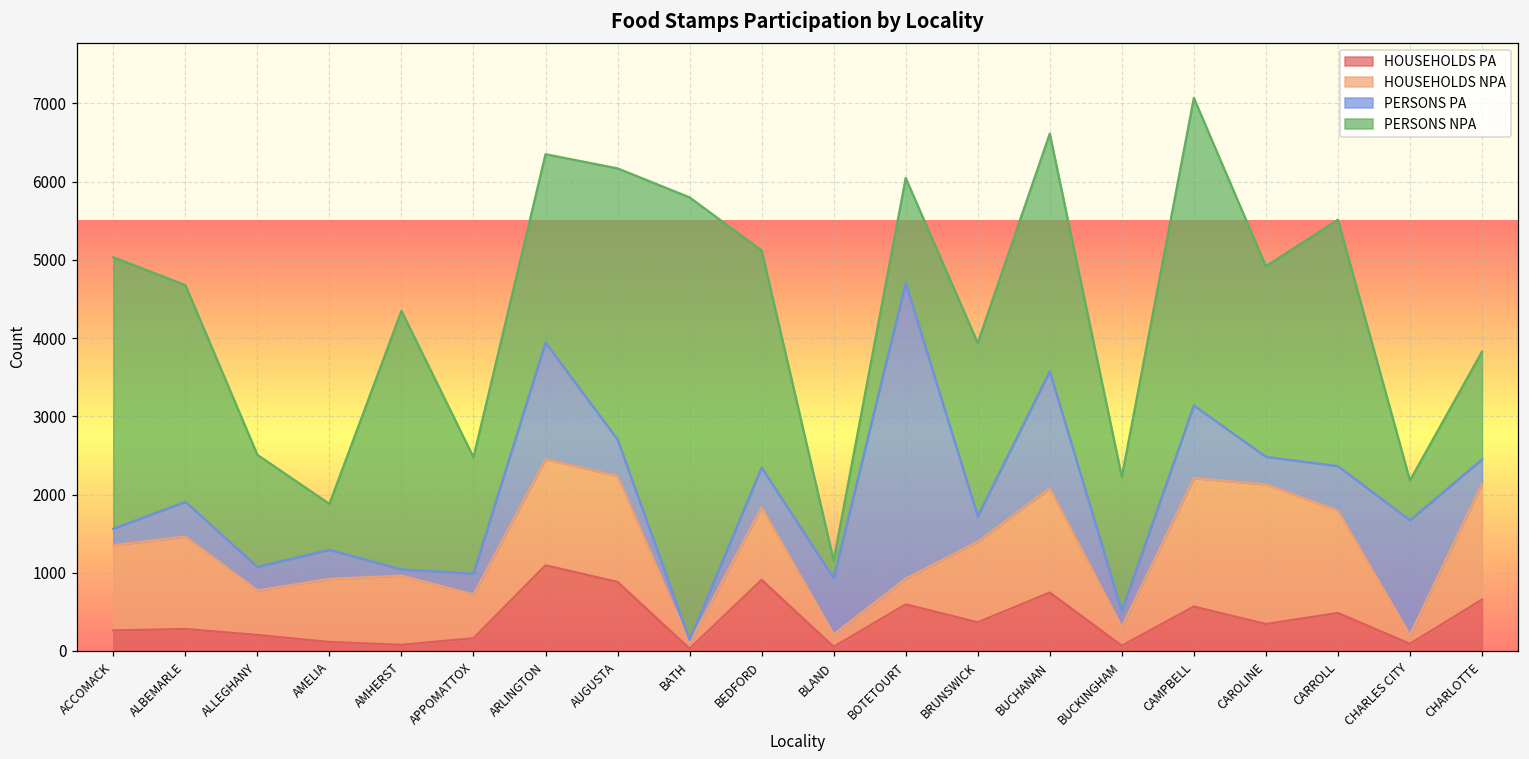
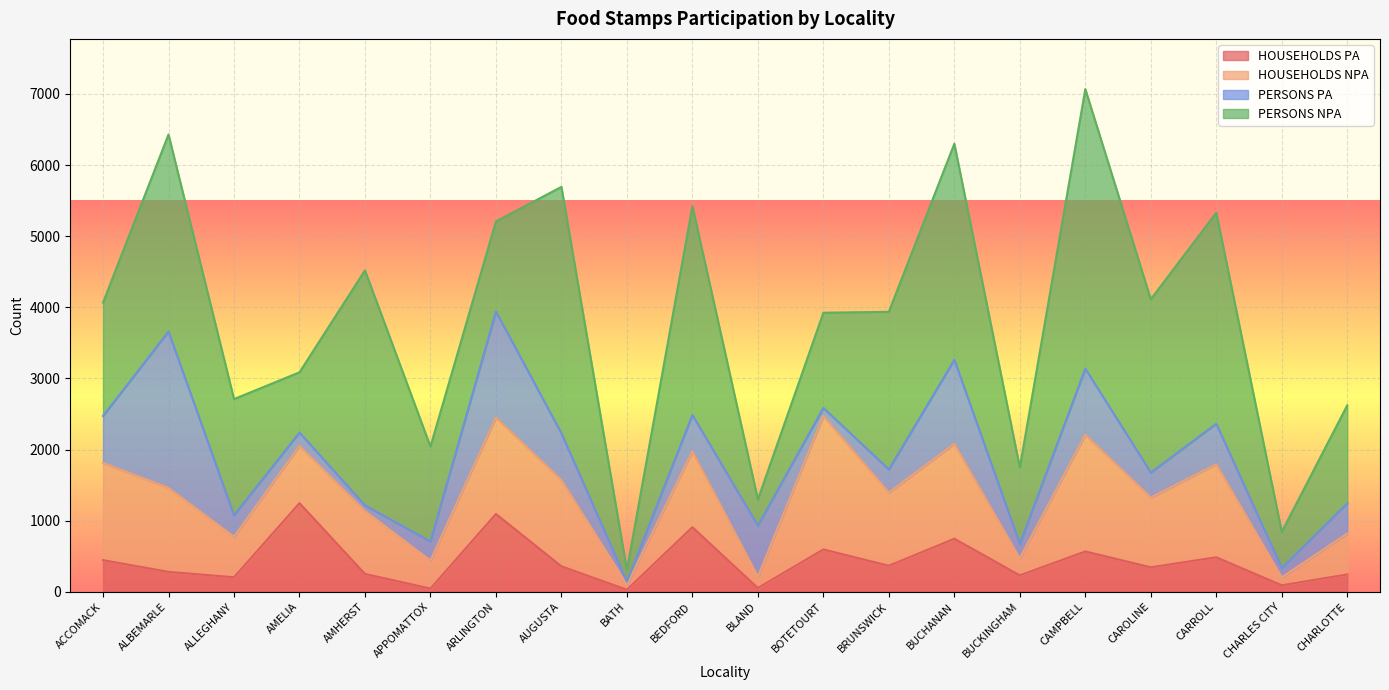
  {
    "HOUSEHOLDS PA": {
-     "ACCOMACK": 300,
+     "ACCOMACK": 400,
      "ALBEMARLE": 300,
      "ALLEGHANY": 200,
-     "AMELIA": 100,
-     "AMHERST": 100,
-     "APPOMATTOX": 200,
+     "AMELIA": 1200,
+     "AMHERST": 300,
+     "APPOMATTOX": 0,
      "ARLINGTON": 1100,
-     "AUGUSTA": 900,
+     "AUGUSTA": 400,
      "BATH": 0,
      "BEDFORD": 900,
      "BLAND": 100,
      "BOTETOURT": 600,
      "BRUNSWICK": 400,
      "BUCHANAN": 700,
-     "BUCKINGHAM": 100,
+     "BUCKINGHAM": 200,
      "CAMPBELL": 600,
      "CAROLINE": 300,
      "CARROLL": 500,
      "CHARLES CITY": 100,
-     "CHARLOTTE": 700
+     "CHARLOTTE": 200
    },
    "HOUSEHOLDS NPA": {
-     "ACCOMACK": 1100,
+     "ACCOMACK": 1400,
      "ALBEMARLE": 1200,
      "ALLEGHANY": 600,
      "AMELIA": 800,
      "AMHERST": 900,
-     "APPOMATTOX": 600,
+     "APPOMATTOX": 400,
      "ARLINGTON": 1400,
-     "AUGUSTA": 1400,
+     "AUGUSTA": 1200,
      "BATH": 100,
-     "BEDFORD": 900,
+     "BEDFORD": 1100,
      "BLAND": 200,
-     "BOTETOURT": 300,
+     "BOTETOURT": 1900,
      "BRUNSWICK": 1000,
      "BUCHANAN": 1300,
      "BUCKINGHAM": 200,
      "CAMPBELL": 1600,
-     "CAROLINE": 1800,
+     "CAROLINE": 1000,
      "CARROLL": 1300,
      "CHARLES CITY": 100,
-     "CHARLOTTE": 1500
+     "CHARLOTTE": 600
    },
    "PERSONS PA": {
-     "ACCOMACK": 200,
-     "ALBEMARLE": 400,
+     "ACCOMACK": 700,
+     "ALBEMARLE": 2200,
      "ALLEGHANY": 300,
-     "AMELIA": 400,
+     "AMELIA": 200,
      "AMHERST": 100,
      "APPOMATTOX": 300,
      "ARLINGTON": 1500,
-     "AUGUSTA": 500,
+     "AUGUSTA": 700,
      "BATH": 0,
      "BEDFORD": 500,
      "BLAND": 700,
-     "BOTETOURT": 3800,
+     "BOTETOURT": 100,
      "BRUNSWICK": 300,
-     "BUCHANAN": 1500,
+     "BUCHANAN": 1200,
      "BUCKINGHAM": 200,
      "CAMPBELL": 900,
      "CAROLINE": 400,
      "CARROLL": 600,
-     "CHARLES CITY": 1500,
-     "CHARLOTTE": 300
+     "CHARLES CITY": 100,
+     "CHARLOTTE": 400
    },
    "PERSONS NPA": {
-     "ACCOMACK": 3500,
+     "ACCOMACK": 1600,
      "ALBEMARLE": 2800,
-     "ALLEGHANY": 1400,
-     "AMELIA": 600,
+     "ALLEGHANY": 1600,
+     "AMELIA": 800,
      "AMHERST": 3300,
-     "APPOMATTOX": 1500,
-     "ARLINGTON": 2400,
+     "APPOMATTOX": 1300,
+     "ARLINGTON": 1300,
      "AUGUSTA": 3500,
-     "BATH": 5700,
-     "BEDFORD": 2800,
-     "BLAND": 200,
+     "BATH": 200,
+     "BEDFORD": 2900,
+     "BLAND": 400,
      "BOTETOURT": 1300,
      "BRUNSWICK": 2200,
      "BUCHANAN": 3000,
-     "BUCKINGHAM": 1700,
+     "BUCKINGHAM": 1100,
      "CAMPBELL": 3900,
      "CAROLINE": 2400,
-     "CARROLL": 3200,
+     "CARROLL": 3000,
      "CHARLES CITY": 500,
      "CHARLOTTE": 1400
    }
  }
